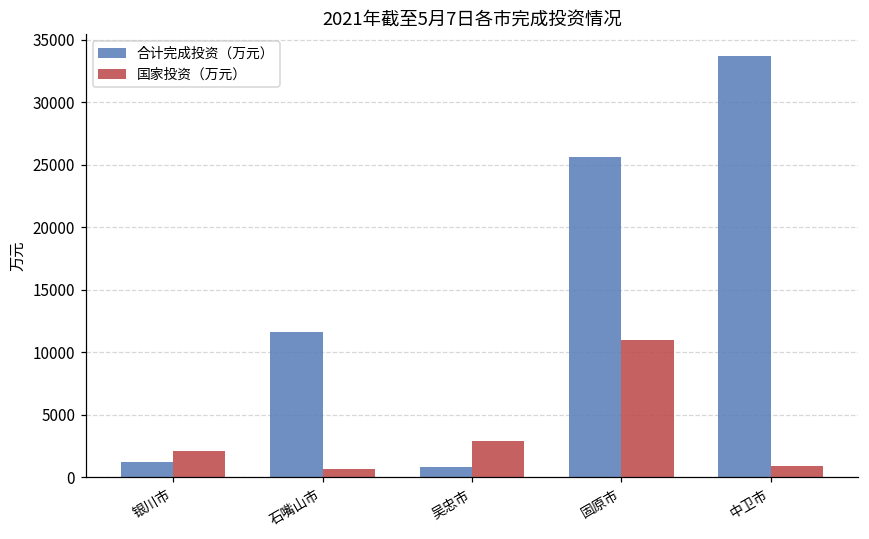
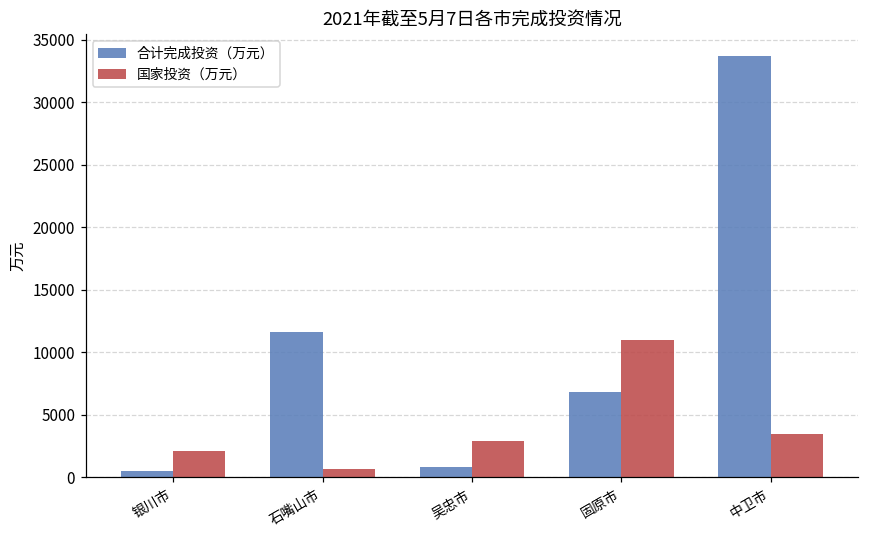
  {
    "合计完成投资（万元）": {
-     "银川市": 1300,
+     "银川市": 500,
      "石嘴山市": 11600,
      "吴忠市": 900,
-     "固原市": 25600,
+     "固原市": 6800,
      "中卫市": 33700
    },
    "国家投资（万元）": {
      "银川市": 2100,
      "石嘴山市": 700,
      "吴忠市": 3000,
      "固原市": 11000,
-     "中卫市": 900
+     "中卫市": 3500
    }
  }
